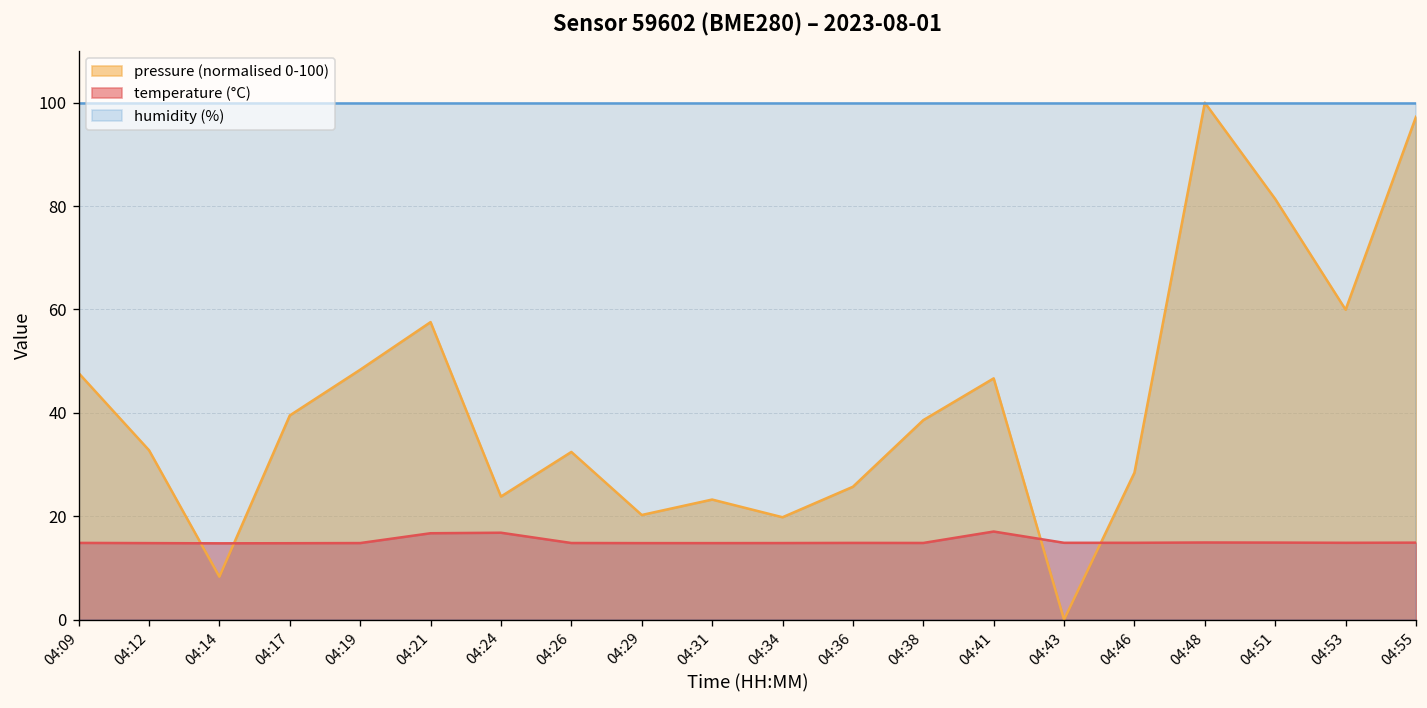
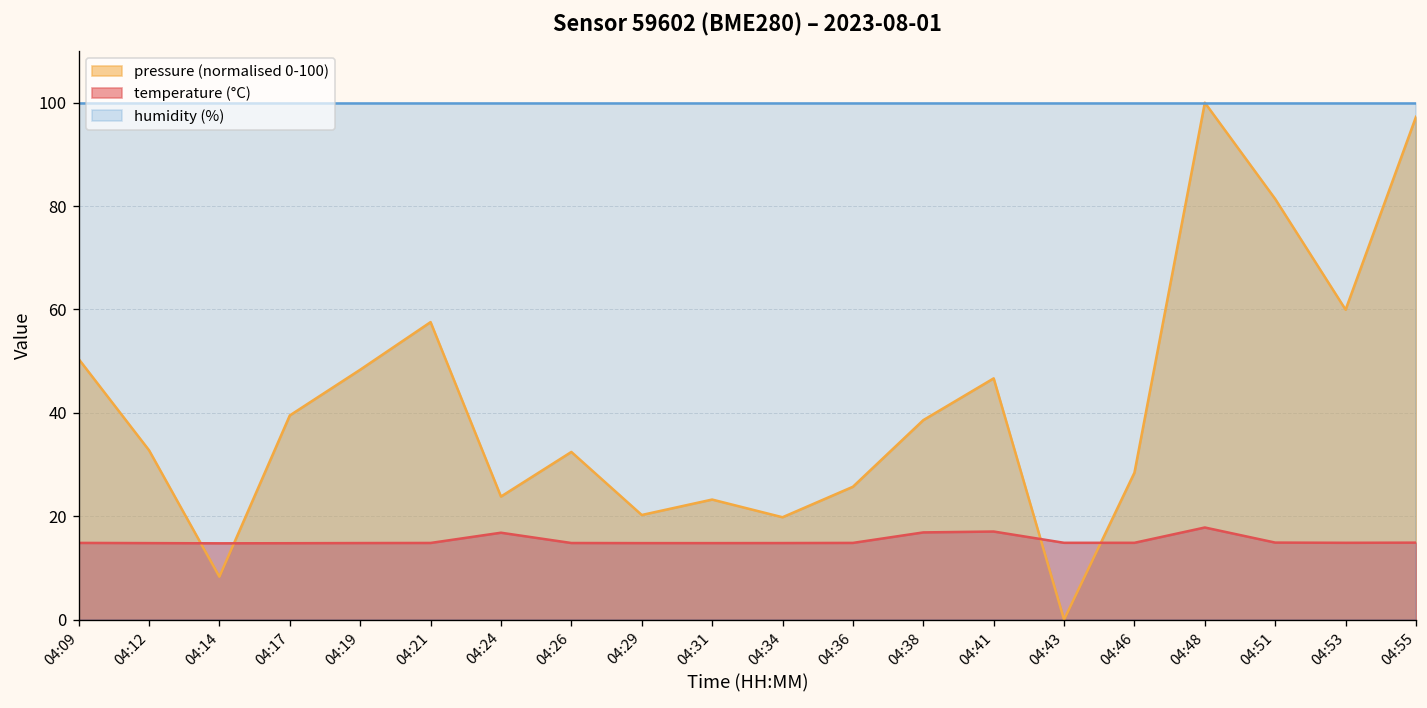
  {
    "pressure (normalised 0-100)": {
-     "04:09": 48,
+     "04:09": 50,
      "04:12": 33,
      "04:14": 8,
      "04:17": 39,
      "04:19": 48,
      "04:21": 58,
      "04:24": 24,
      "04:26": 32,
      "04:29": 20,
      "04:31": 23,
      "04:34": 20,
      "04:36": 26,
      "04:38": 39,
      "04:41": 47,
      "04:43": 0,
      "04:46": 28,
      "04:51": 81,
      "04:53": 60,
      "04:55": 97
    },
    "temperature (°C)": {
      "04:09": 15,
      "04:12": 15,
      "04:14": 15,
      "04:17": 15,
      "04:19": 15,
-     "04:21": 17,
+     "04:21": 15,
      "04:24": 17,
      "04:26": 15,
      "04:29": 15,
      "04:31": 15,
      "04:34": 15,
      "04:36": 15,
-     "04:38": 15,
+     "04:38": 17,
      "04:41": 17,
      "04:43": 15,
      "04:46": 15,
-     "04:48": 15,
+     "04:48": 18,
      "04:51": 15,
      "04:53": 15,
      "04:55": 15
    },
    "humidity (%)": {
      "04:09": 100,
      "04:19": 100,
      "04:21": 100,
      "04:24": 100,
      "04:26": 100,
      "04:29": 100,
      "04:31": 100,
      "04:34": 100,
      "04:36": 100,
      "04:38": 100,
      "04:41": 100,
      "04:43": 100,
      "04:46": 100,
      "04:51": 100,
      "04:53": 100,
      "04:55": 100
    }
  }
